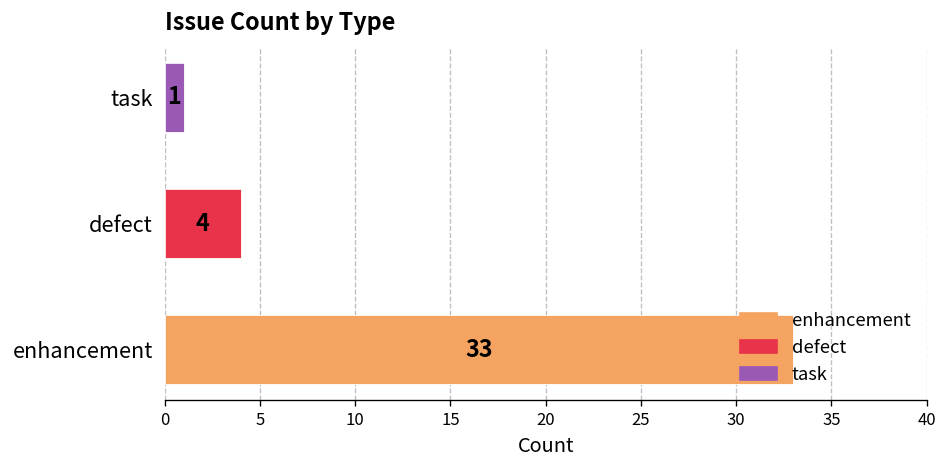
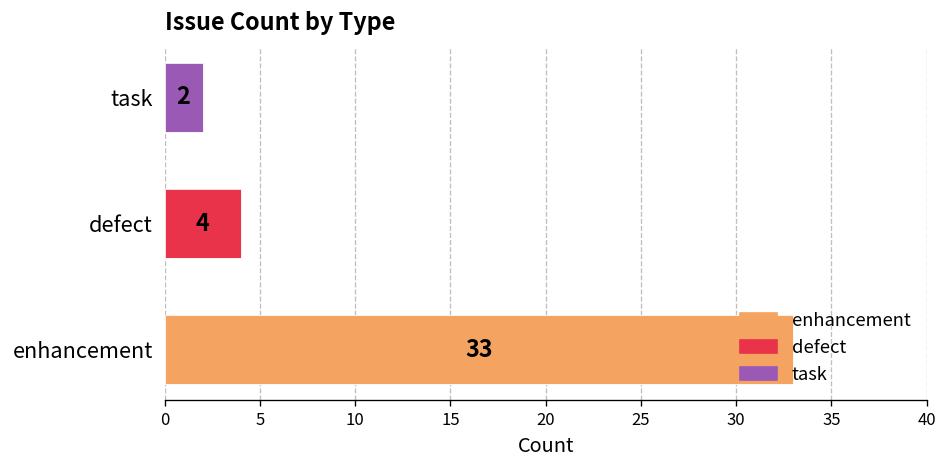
  {
    "defect": {
      "defect": 4
    },
    "task": {
-     "task": 1
+     "task": 2
    }
  }
